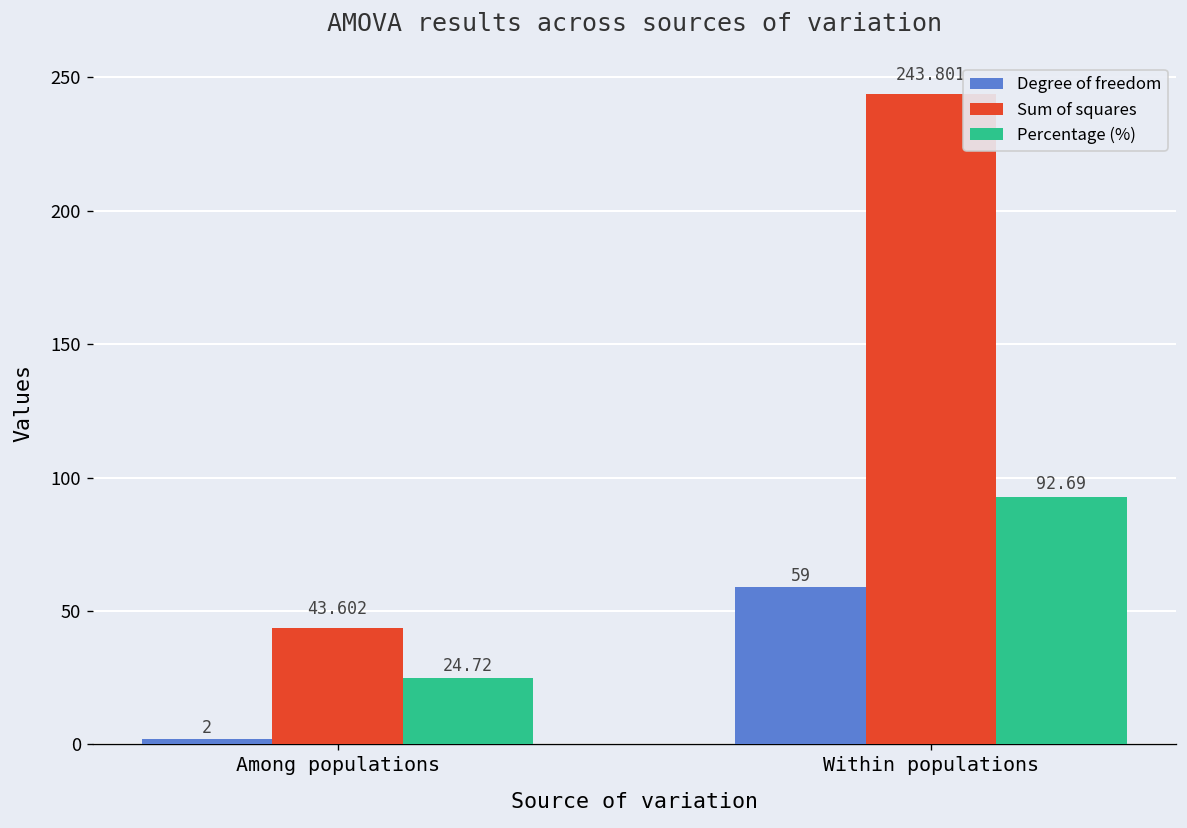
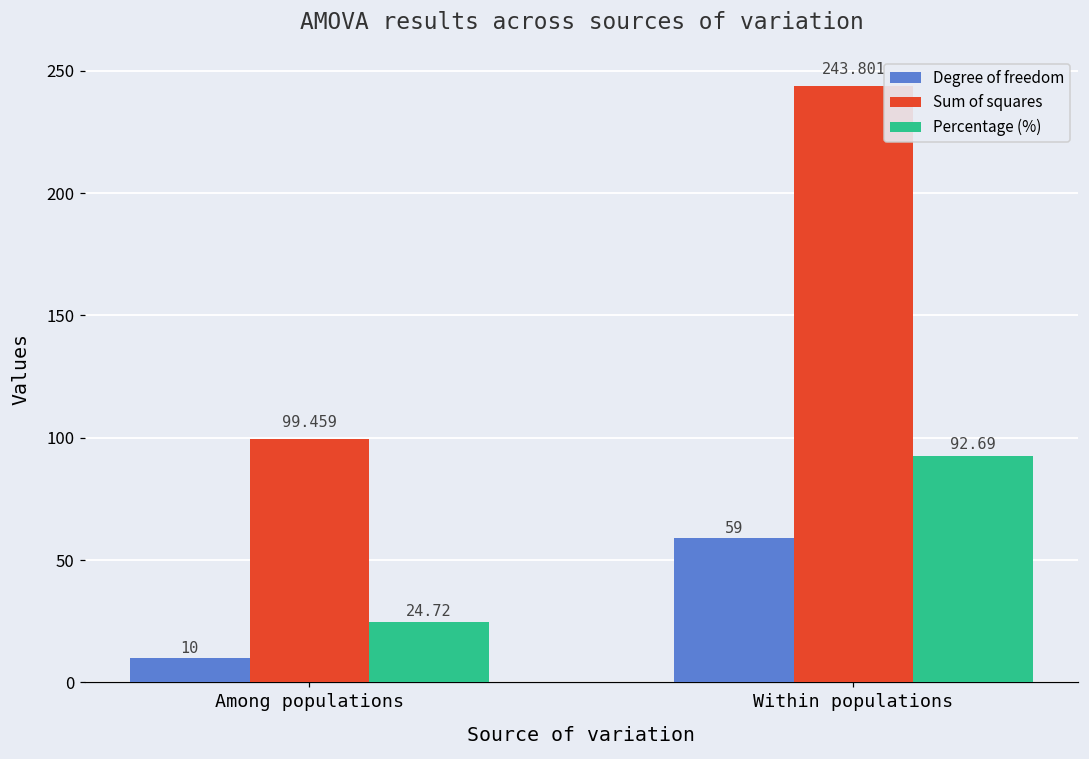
  {
    "Degree of freedom": {
-     "Among populations": 2,
+     "Among populations": 10,
      "Within populations": 59
    },
    "Sum of squares": {
-     "Among populations": 43.602
+     "Among populations": 99.459
    },
    "Percentage (%)": {
      "Among populations": 24.72,
      "Within populations": 92.69
    }
  }
